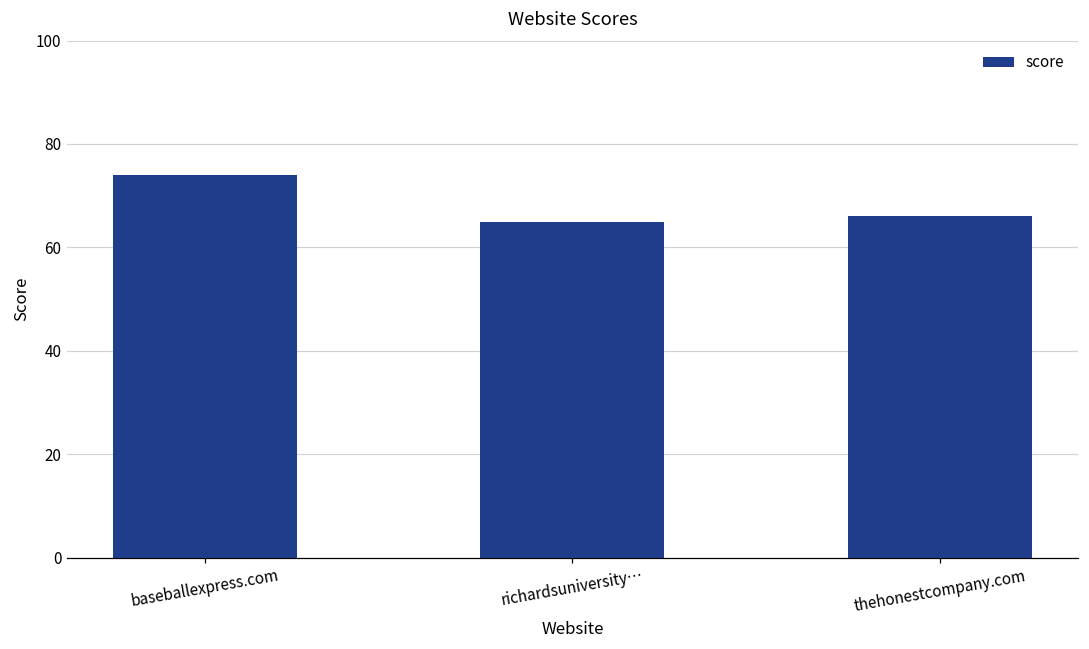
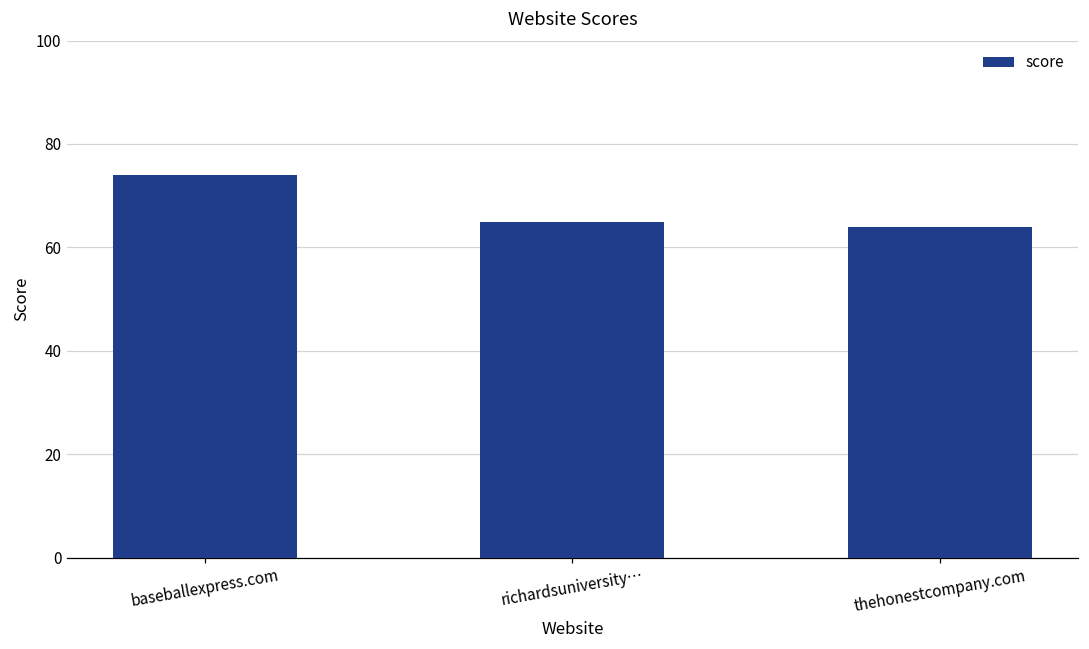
  {
    "baseballexpress.com": 74,
    "richardsuniversity…": 65,
-   "thehonestcompany.com": 66
+   "thehonestcompany.com": 64
  }
